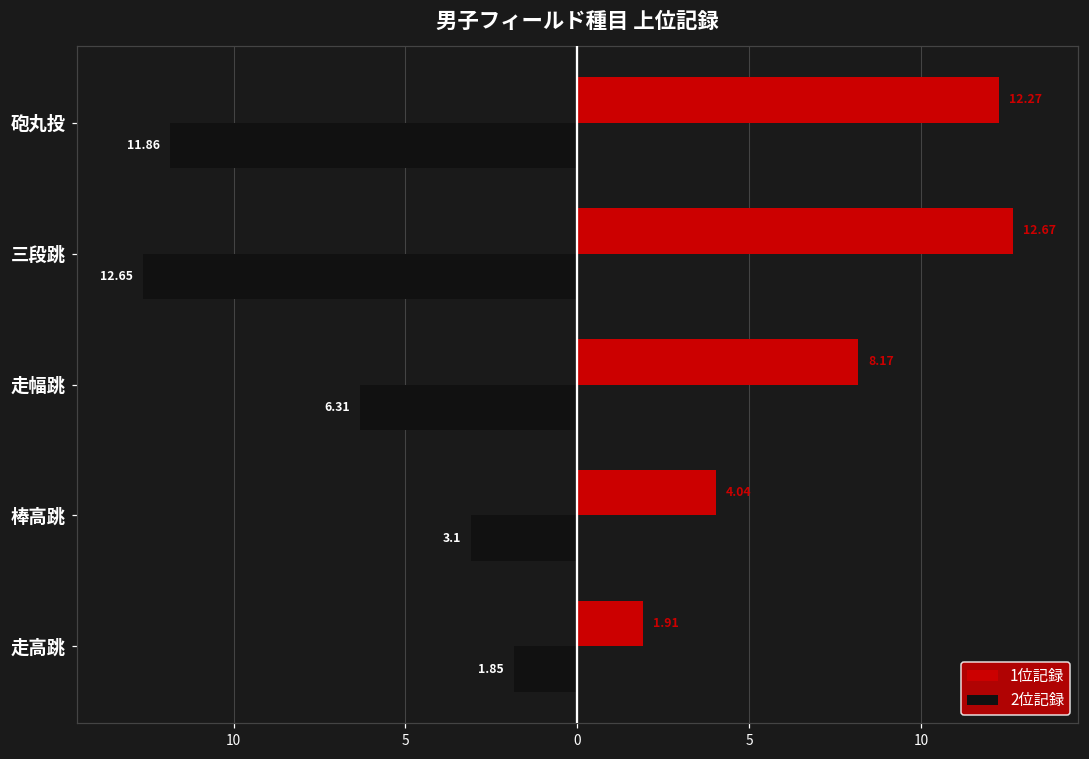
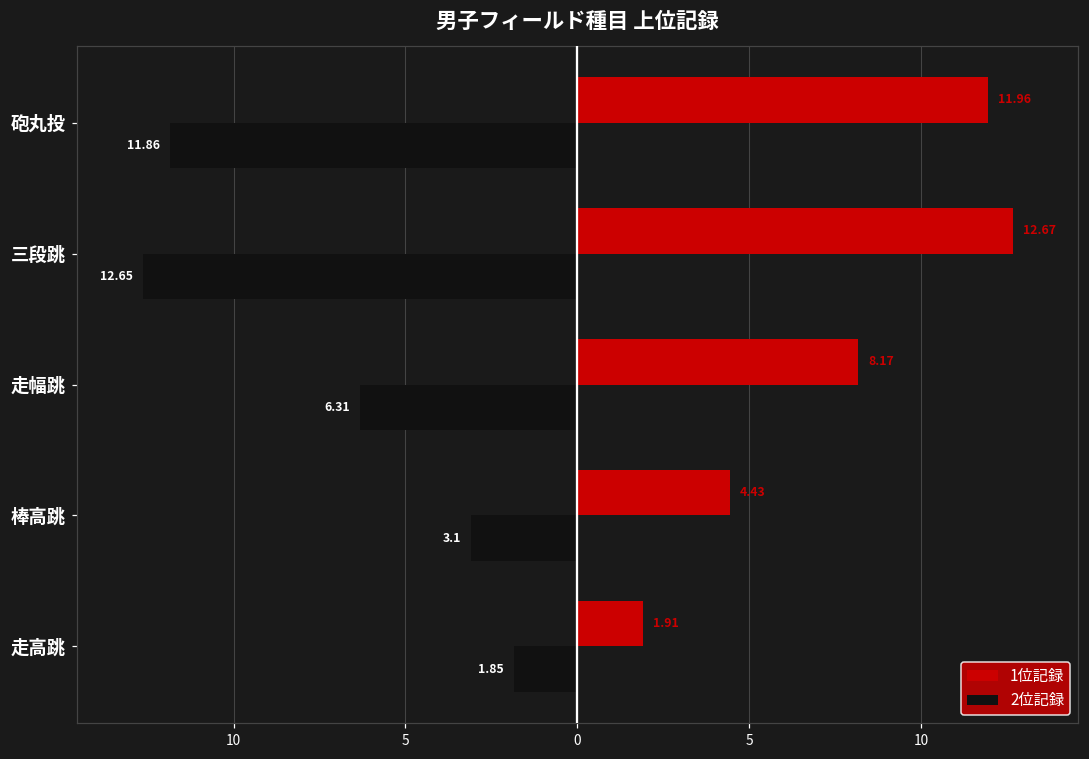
  {
    "1位記録": {
-     "砲丸投": 12.27,
+     "砲丸投": 11.96,
      "三段跳": 12.67,
      "走幅跳": 8.17,
-     "棒高跳": 4.04,
+     "棒高跳": 4.43,
      "走高跳": 1.91
    }
  }
